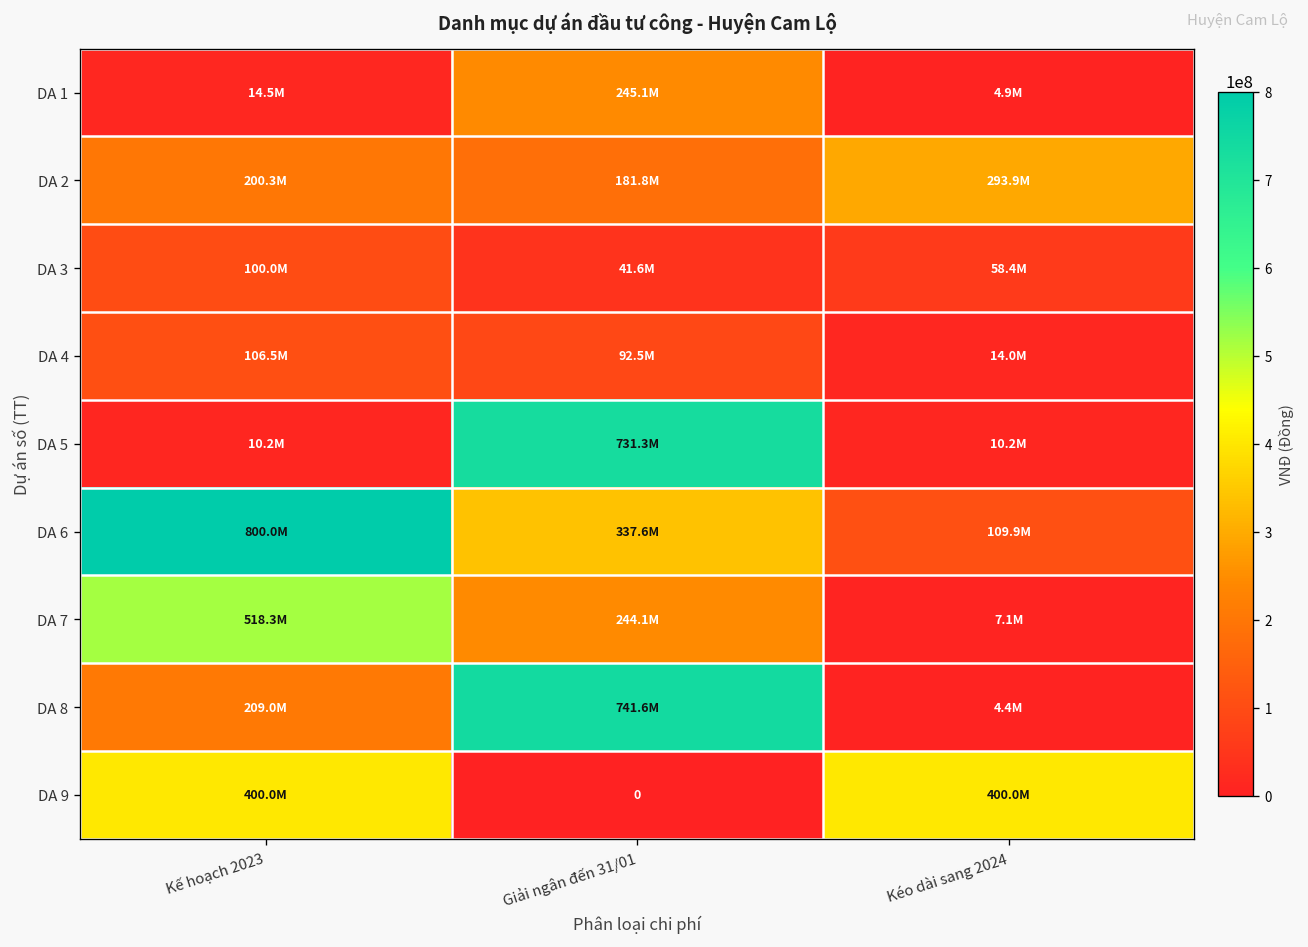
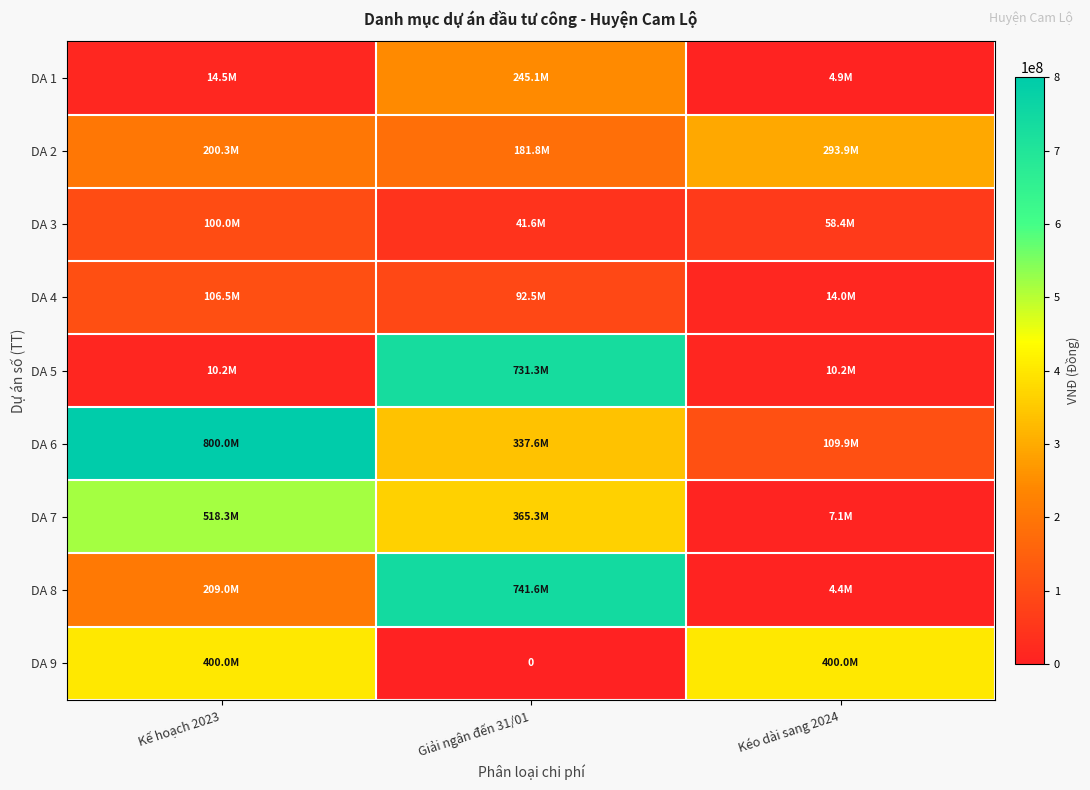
  {
    "DA 1": {
      "Kế hoạch 2023": "14.5M",
      "Giải ngân đến 31/01": "245.1M",
      "Kéo dài sang 2024": "4.9M"
    },
    "DA 2": {
      "Kế hoạch 2023": "200.3M",
      "Giải ngân đến 31/01": "181.8M",
      "Kéo dài sang 2024": "293.9M"
    },
    "DA 3": {
      "Kế hoạch 2023": "100.0M",
      "Giải ngân đến 31/01": "41.6M",
      "Kéo dài sang 2024": "58.4M"
    },
    "DA 4": {
      "Kế hoạch 2023": "106.5M",
      "Giải ngân đến 31/01": "92.5M",
      "Kéo dài sang 2024": "14.0M"
    },
    "DA 5": {
      "Kế hoạch 2023": "10.2M",
      "Giải ngân đến 31/01": "731.3M",
      "Kéo dài sang 2024": "10.2M"
    },
    "DA 6": {
      "Kế hoạch 2023": "800.0M",
      "Giải ngân đến 31/01": "337.6M",
      "Kéo dài sang 2024": "109.9M"
    },
    "DA 7": {
      "Kế hoạch 2023": "518.3M",
-     "Giải ngân đến 31/01": "244.1M",
+     "Giải ngân đến 31/01": "365.3M",
      "Kéo dài sang 2024": "7.1M"
    },
    "DA 8": {
      "Kế hoạch 2023": "209.0M",
      "Giải ngân đến 31/01": "741.6M",
      "Kéo dài sang 2024": "4.4M"
    },
    "DA 9": {
      "Kế hoạch 2023": "400.0M",
      "Giải ngân đến 31/01": "0",
      "Kéo dài sang 2024": "400.0M"
    }
  }
